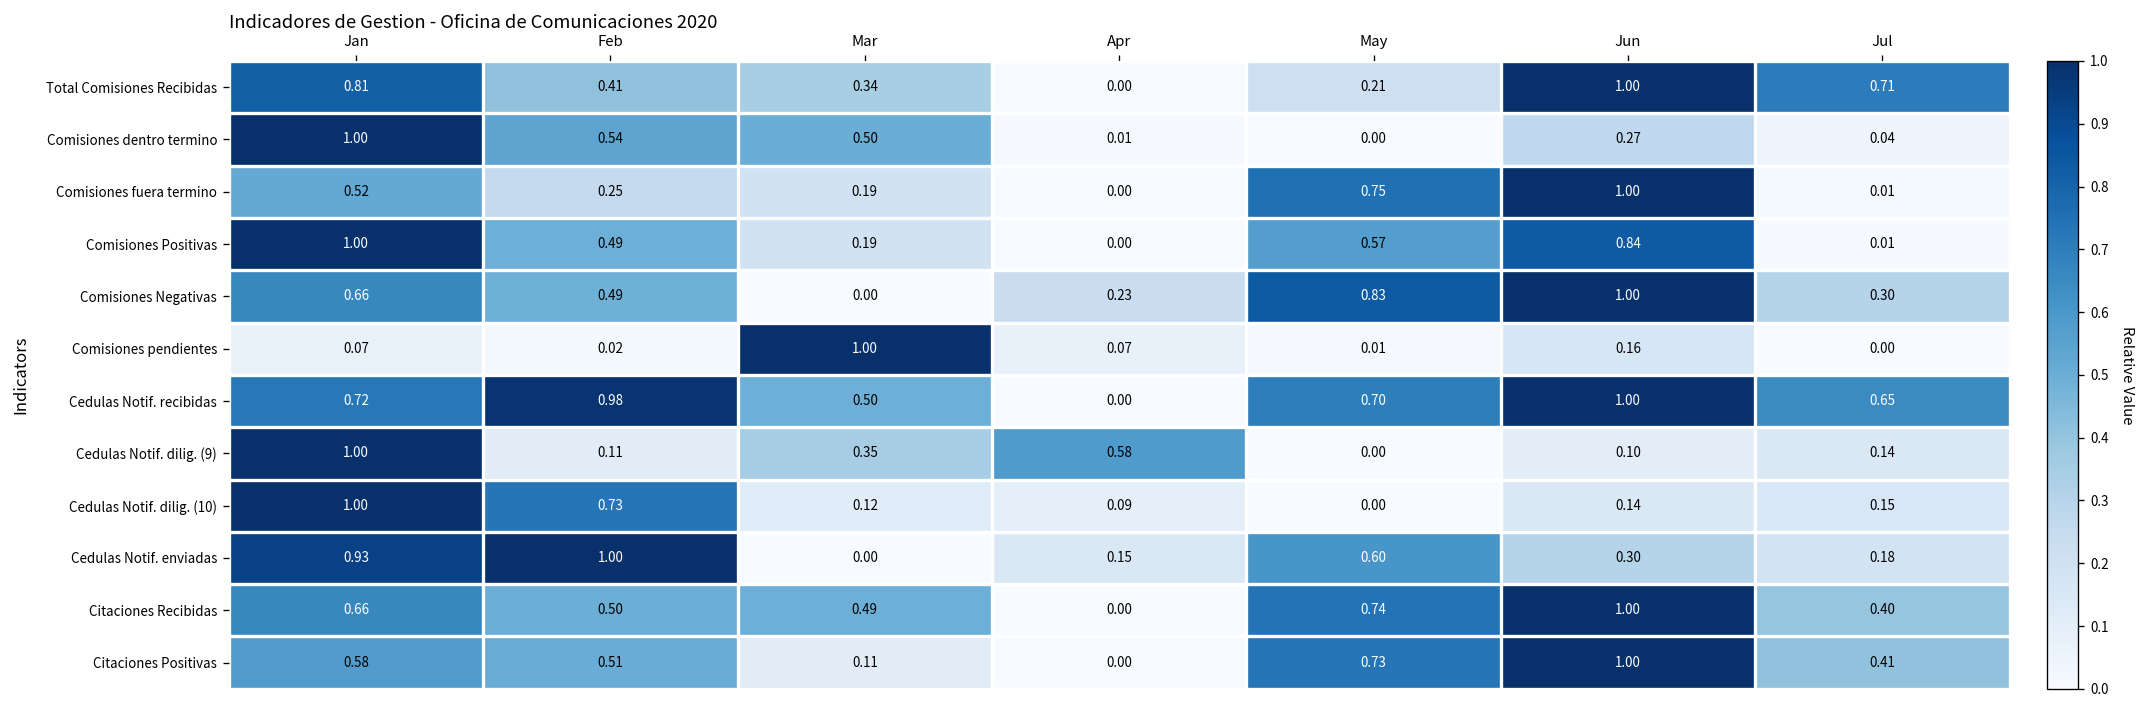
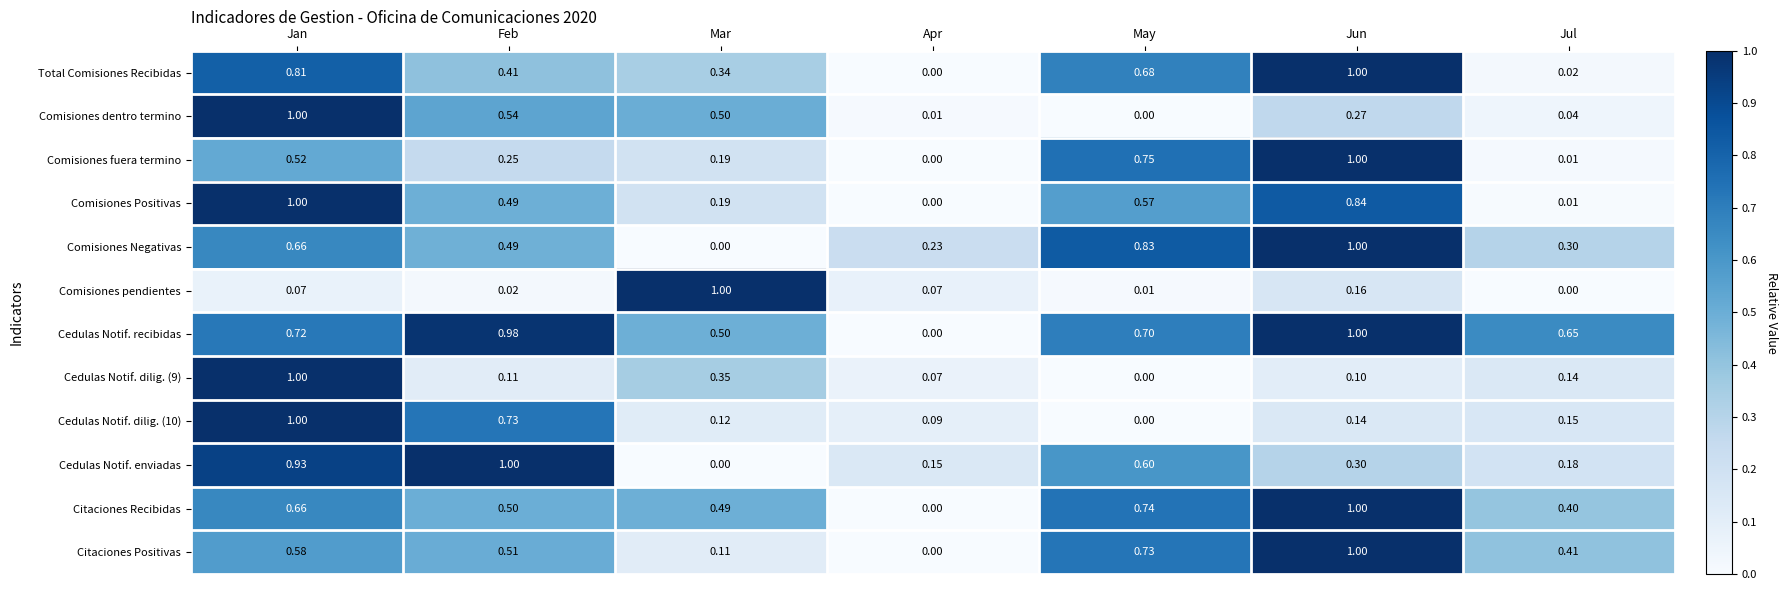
  {
    "Total Comisiones Recibidas": {
      "Jan": 0.81,
      "Feb": 0.41,
      "Mar": 0.34,
      "Apr": 0.00,
-     "May": 0.21,
+     "May": 0.68,
      "Jun": 1.00,
-     "Jul": 0.71
+     "Jul": 0.02
    },
    "Comisiones dentro termino": {
      "Jan": 1.00,
      "Feb": 0.54,
      "Mar": 0.50,
      "Apr": 0.01,
      "May": 0.00,
      "Jun": 0.27,
      "Jul": 0.04
    },
    "Comisiones fuera termino": {
      "Jan": 0.52,
      "Feb": 0.25,
      "Mar": 0.19,
      "Apr": 0.00,
      "May": 0.75,
      "Jun": 1.00,
      "Jul": 0.01
    },
    "Comisiones Positivas": {
      "Jan": 1.00,
      "Feb": 0.49,
      "Mar": 0.19,
      "Apr": 0.00,
      "May": 0.57,
      "Jun": 0.84,
      "Jul": 0.01
    },
    "Comisiones Negativas": {
      "Jan": 0.66,
      "Feb": 0.49,
      "Mar": 0.00,
      "Apr": 0.23,
      "May": 0.83,
      "Jun": 1.00,
      "Jul": 0.30
    },
    "Comisiones pendientes": {
      "Jan": 0.07,
      "Feb": 0.02,
      "Mar": 1.00,
      "Apr": 0.07,
      "May": 0.01,
      "Jun": 0.16,
      "Jul": 0.00
    },
    "Cedulas Notif. recibidas": {
      "Jan": 0.72,
      "Feb": 0.98,
      "Mar": 0.50,
      "Apr": 0.00,
      "May": 0.70,
      "Jun": 1.00,
      "Jul": 0.65
    },
    "Cedulas Notif. dilig. (9)": {
      "Jan": 1.00,
      "Feb": 0.11,
      "Mar": 0.35,
-     "Apr": 0.58,
+     "Apr": 0.07,
      "May": 0.00,
      "Jun": 0.10,
      "Jul": 0.14
    },
    "Cedulas Notif. dilig. (10)": {
      "Jan": 1.00,
      "Feb": 0.73,
      "Mar": 0.12,
      "Apr": 0.09,
      "May": 0.00,
      "Jun": 0.14,
      "Jul": 0.15
    },
    "Cedulas Notif. enviadas": {
      "Jan": 0.93,
      "Feb": 1.00,
      "Mar": 0.00,
      "Apr": 0.15,
      "May": 0.60,
      "Jun": 0.30,
      "Jul": 0.18
    },
    "Citaciones Recibidas": {
      "Jan": 0.66,
      "Feb": 0.50,
      "Mar": 0.49,
      "Apr": 0.00,
      "May": 0.74,
      "Jun": 1.00,
      "Jul": 0.40
    },
    "Citaciones Positivas": {
      "Jan": 0.58,
      "Feb": 0.51,
      "Mar": 0.11,
      "Apr": 0.00,
      "May": 0.73,
      "Jun": 1.00,
      "Jul": 0.41
    }
  }
